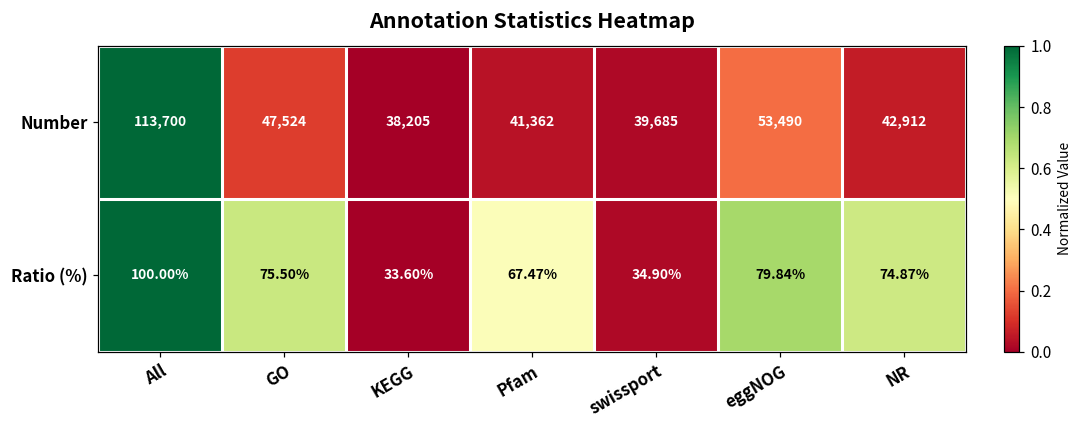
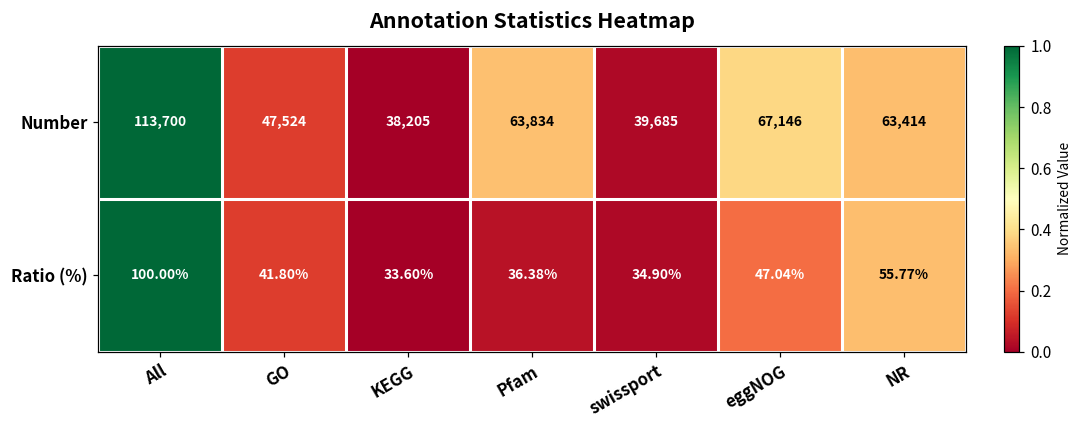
  {
    "Number": {
      "All": "113,700",
      "GO": "47,524",
      "KEGG": "38,205",
-     "Pfam": "41,362",
+     "Pfam": "63,834",
      "swissport": "39,685",
-     "eggNOG": "53,490",
-     "NR": "42,912"
+     "eggNOG": "67,146",
+     "NR": "63,414"
    },
    "Ratio (%)": {
      "All": "100.00%",
-     "GO": "75.50%",
+     "GO": "41.80%",
      "KEGG": "33.60%",
-     "Pfam": "67.47%",
+     "Pfam": "36.38%",
      "swissport": "34.90%",
-     "eggNOG": "79.84%",
-     "NR": "74.87%"
+     "eggNOG": "47.04%",
+     "NR": "55.77%"
    }
  }
